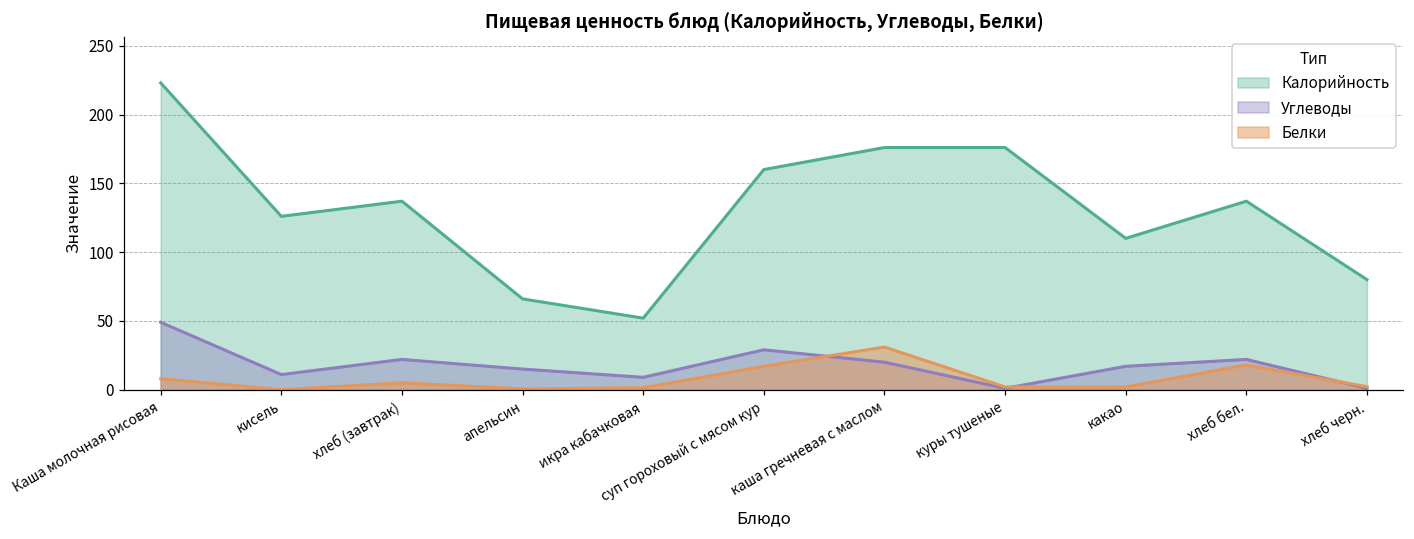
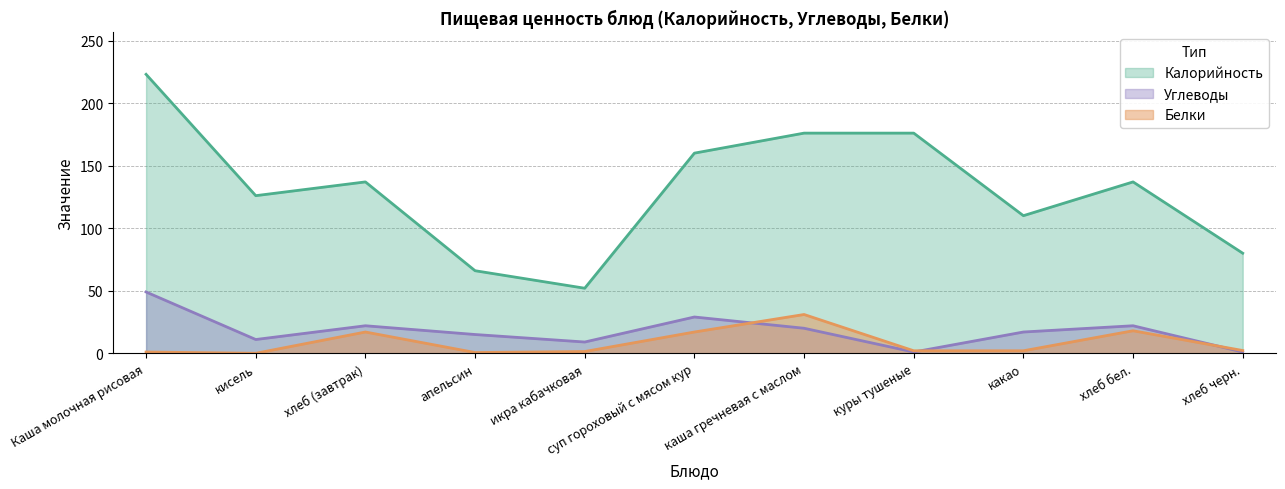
  {
    "Белки": {
-     "Каша молочная рисовая": 8,
+     "Каша молочная рисовая": 1,
      "кисель": 0,
-     "хлеб (завтрак)": 5,
+     "хлеб (завтрак)": 17,
      "апельсин": 1,
      "икра кабачковая": 1,
      "суп гороховый с мясом кур": 17,
      "каша гречневая с маслом": 31,
      "какао": 2,
      "хлеб бел.": 18
    }
  }
